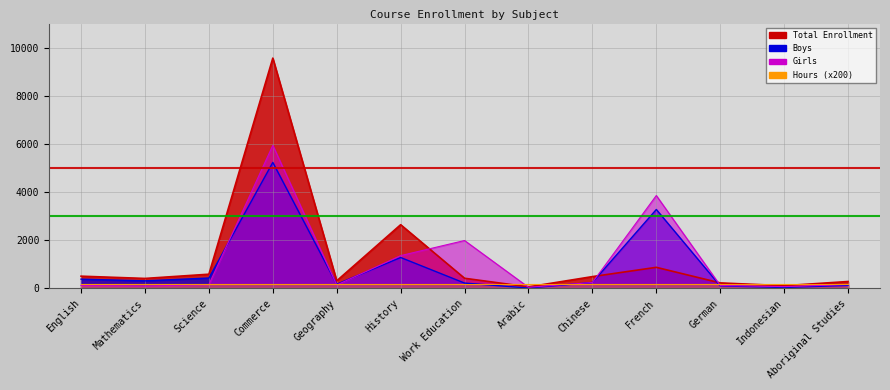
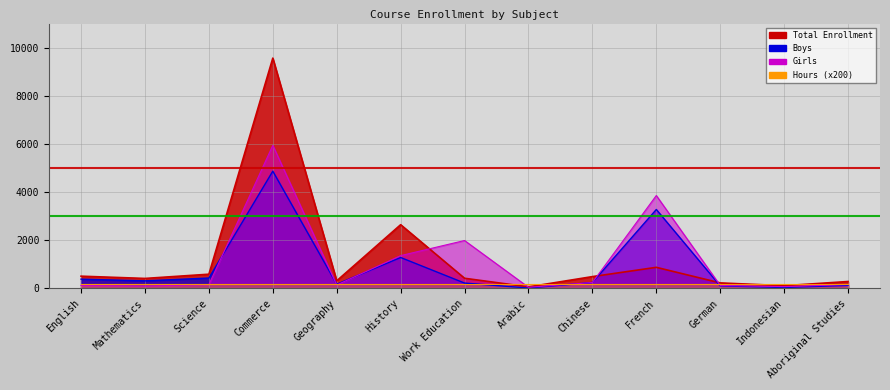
  {
    "Boys": {
      "English": 400,
      "Science": 400,
-     "Commerce": 5200,
+     "Commerce": 4900,
      "French": 3300
    },
    "Girls": {
      "Commerce": 6000,
      "Work Education": 2000,
      "French": 3900
    }
  }
